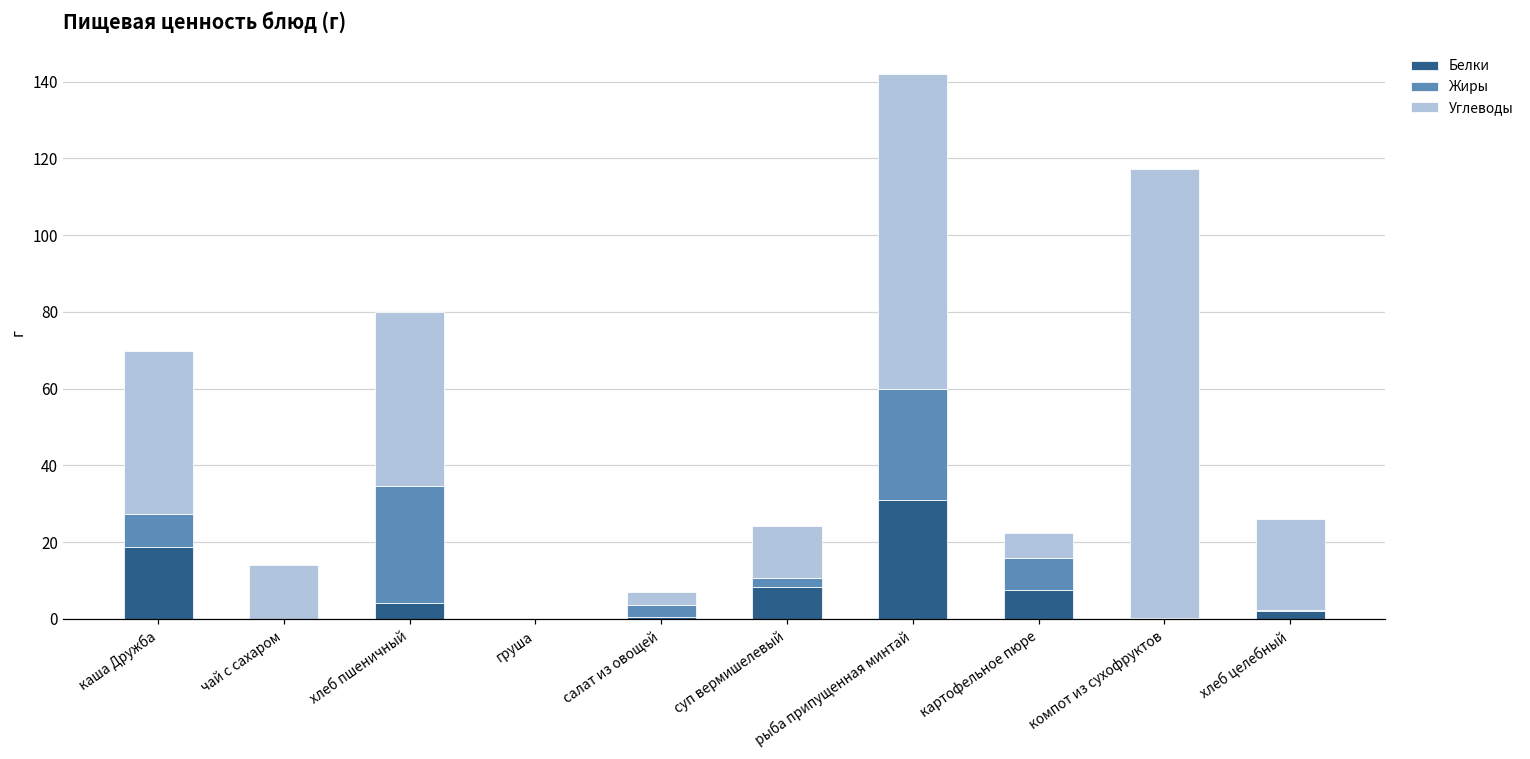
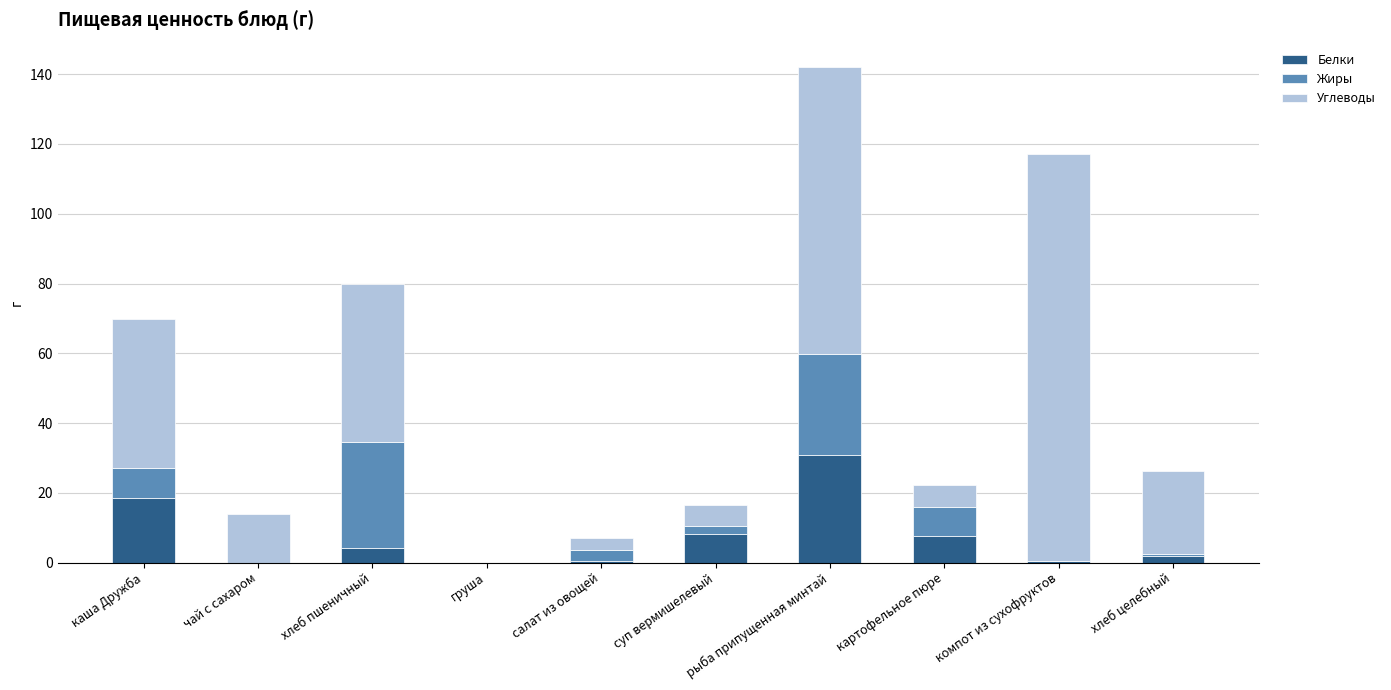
  {
    "Белки": {
      "каша Дружба": 19,
      "чай с сахаром": 0,
      "хлеб пшеничный": 4,
      "груша": 0,
      "суп вермишелевый": 8,
      "рыба припущенная минтай": 31,
      "картофельное пюре": 8,
      "хлеб целебный": 2
    },
    "Жиры": {
      "каша Дружба": 9,
      "чай с сахаром": 0,
      "хлеб пшеничный": 30,
      "груша": 0,
      "салат из овощей": 3,
      "суп вермишелевый": 2,
      "рыба припущенная минтай": 29,
      "картофельное пюре": 8,
      "компот из сухофруктов": 0
    },
    "Углеводы": {
      "каша Дружба": 43,
      "чай с сахаром": 14,
      "хлеб пшеничный": 45,
      "груша": 0,
      "салат из овощей": 3,
-     "суп вермишелевый": 14,
+     "суп вермишелевый": 6,
      "рыба припущенная минтай": 82,
      "картофельное пюре": 6,
      "компот из сухофруктов": 117,
      "хлеб целебный": 24
    }
  }
